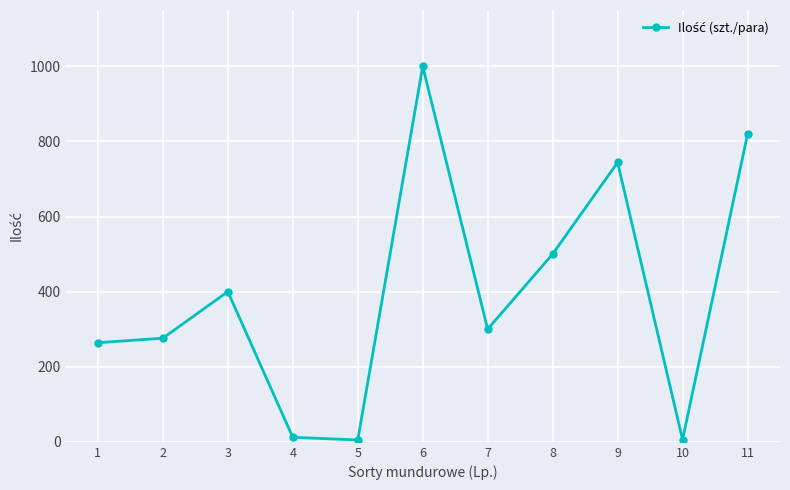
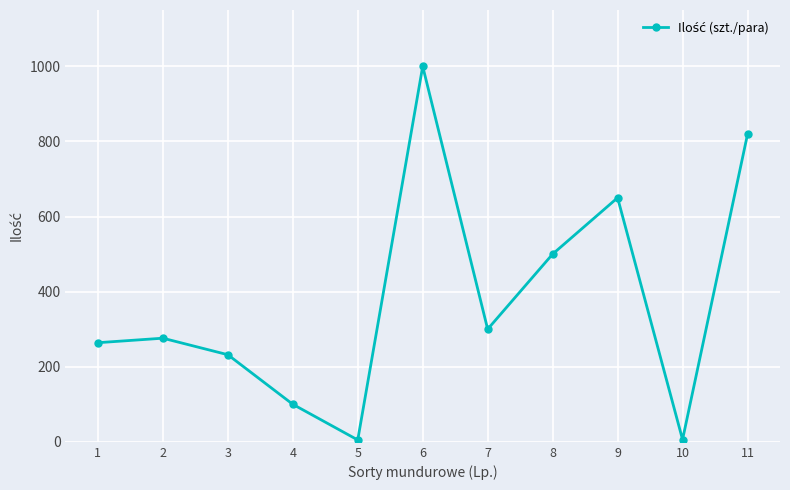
  {
    "1": 260,
    "2": 280,
-   "3": 400,
-   "4": 10,
+   "3": 230,
+   "4": 100,
    "5": 10,
    "6": 1000,
    "7": 300,
    "8": 500,
-   "9": 740,
+   "9": 650,
    "10": 10,
    "11": 820
  }
